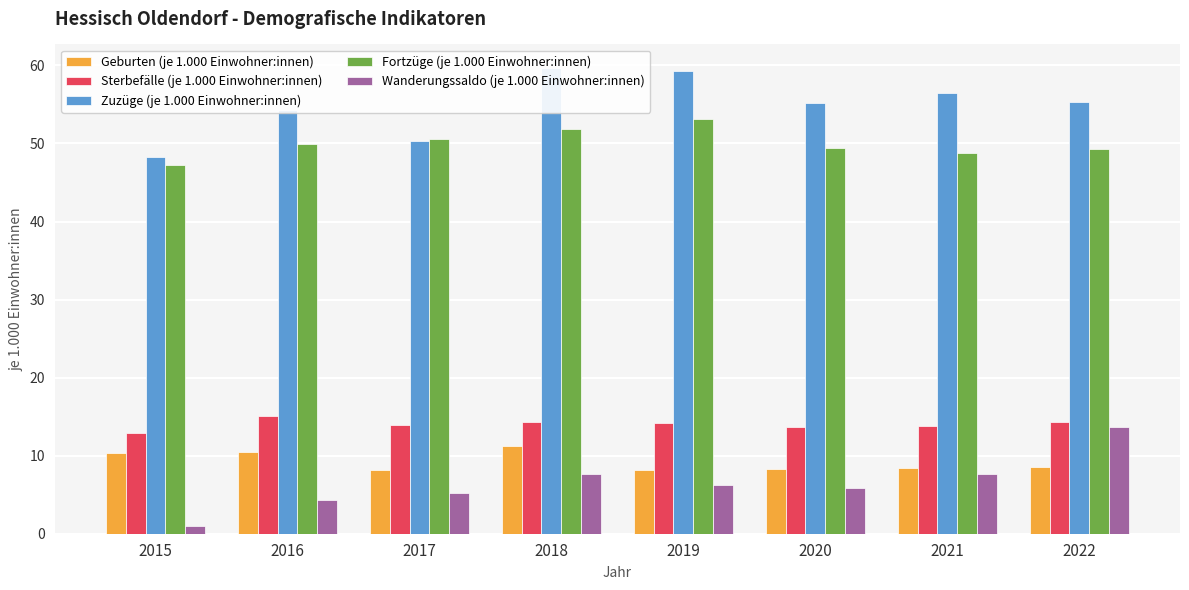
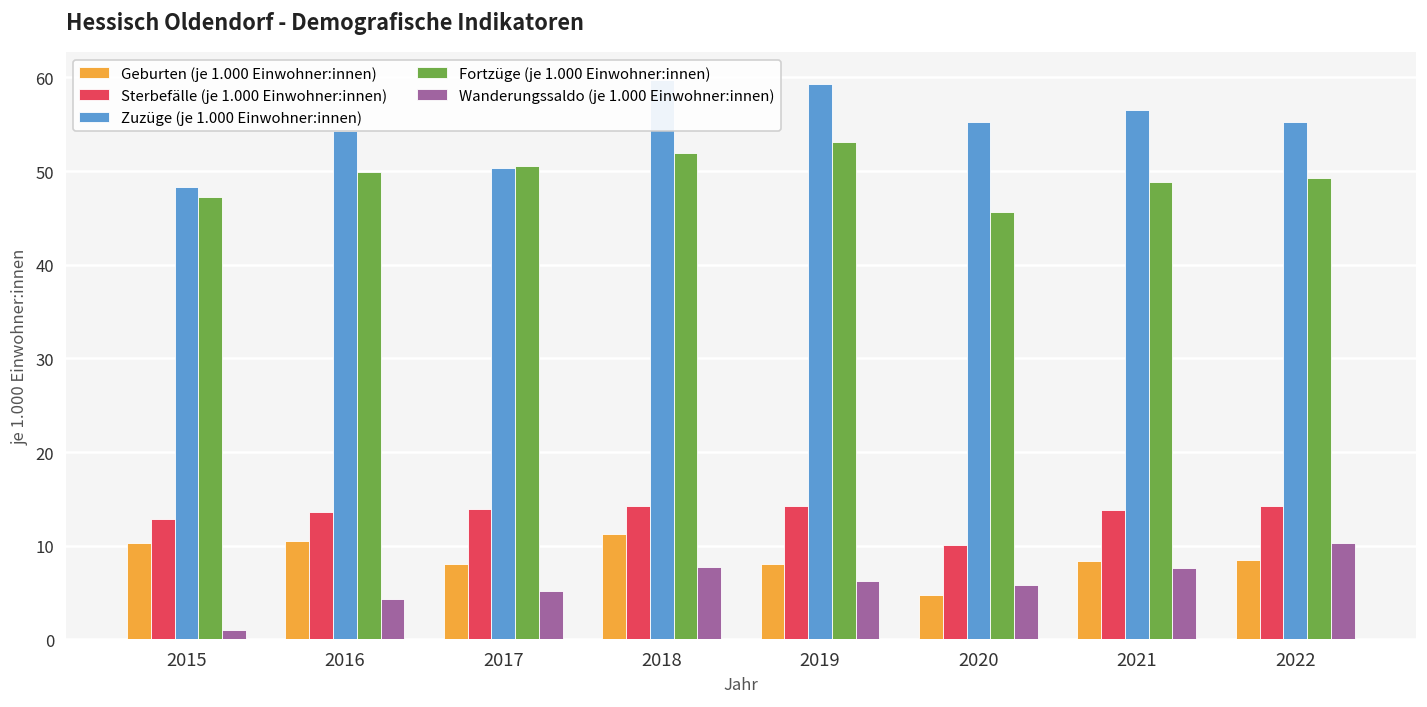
  {
    "Geburten (je 1.000 Einwohner:innen)": {
      "2015": 10,
      "2016": 11,
      "2017": 8,
      "2018": 11,
      "2019": 8,
-     "2020": 8,
+     "2020": 5,
      "2021": 8,
      "2022": 9
    },
    "Sterbefälle (je 1.000 Einwohner:innen)": {
      "2015": 13,
-     "2016": 15,
+     "2016": 14,
      "2017": 14,
      "2018": 14,
      "2019": 14,
-     "2020": 14,
+     "2020": 10,
      "2021": 14,
      "2022": 14
    },
    "Zuzüge (je 1.000 Einwohner:innen)": {
      "2015": 48,
      "2017": 50,
      "2019": 59,
      "2020": 55,
      "2021": 57,
      "2022": 55
    },
    "Fortzüge (je 1.000 Einwohner:innen)": {
      "2015": 47,
      "2016": 50,
      "2017": 51,
      "2018": 52,
      "2019": 53,
-     "2020": 49,
+     "2020": 46,
      "2021": 49,
      "2022": 49
    },
    "Wanderungssaldo (je 1.000 Einwohner:innen)": {
      "2015": 1,
      "2016": 4,
      "2017": 5,
      "2018": 8,
      "2019": 6,
      "2020": 6,
      "2021": 8,
-     "2022": 14
+     "2022": 10
    }
  }
